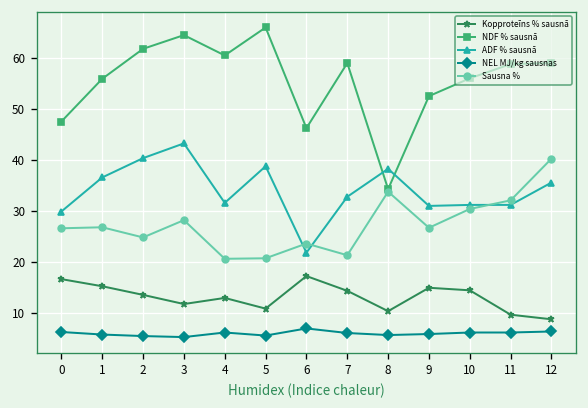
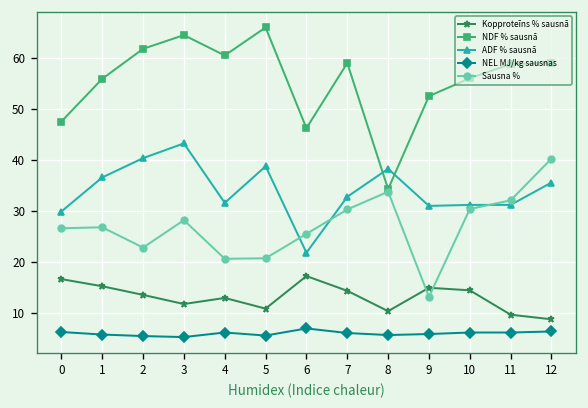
  {
    "Sausna %": {
      "0": 27,
      "1": 27,
-     "2": 25,
+     "2": 23,
      "3": 28,
      "4": 21,
      "5": 21,
-     "6": 24,
-     "7": 21,
-     "9": 27,
+     "6": 26,
+     "7": 30,
+     "9": 13,
      "10": 30,
      "11": 32,
      "12": 40
    }
  }
